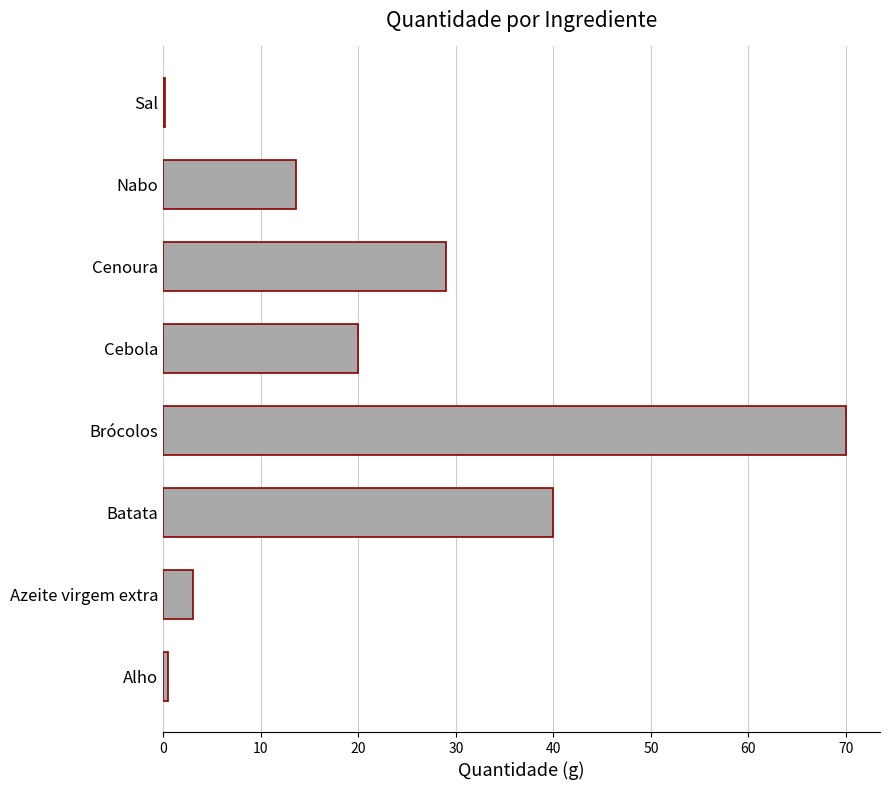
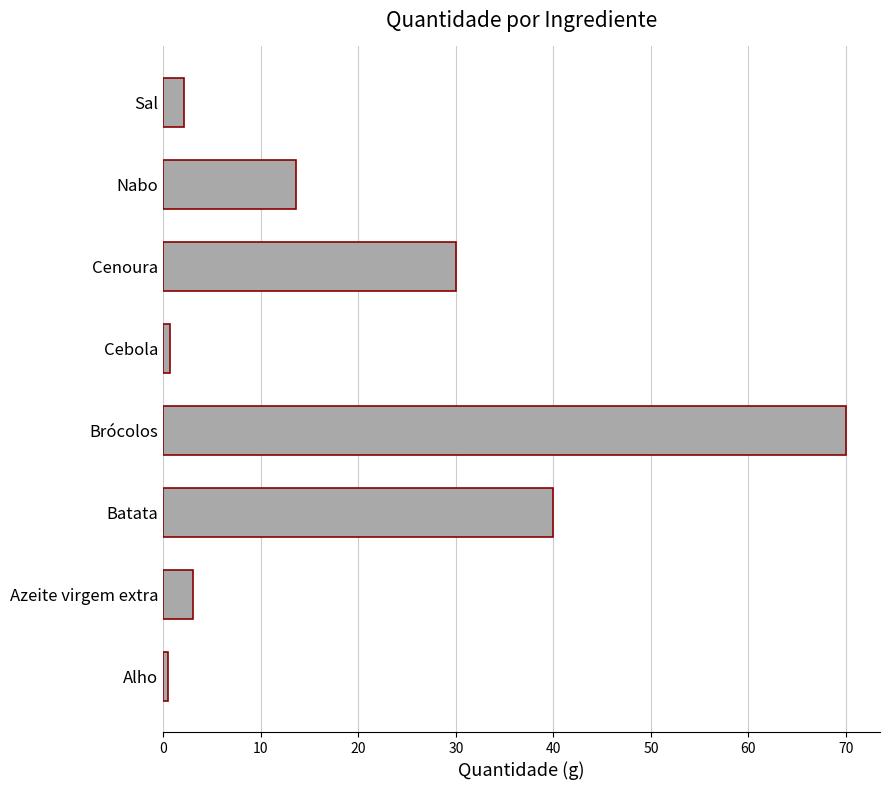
  {
-   "Sal": 0,
+   "Sal": 2,
    "Nabo": 14,
-   "Cenoura": 29,
-   "Cebola": 20,
+   "Cenoura": 30,
+   "Cebola": 1,
    "Brócolos": 70,
    "Batata": 40,
    "Azeite virgem extra": 3,
    "Alho": 1
  }
